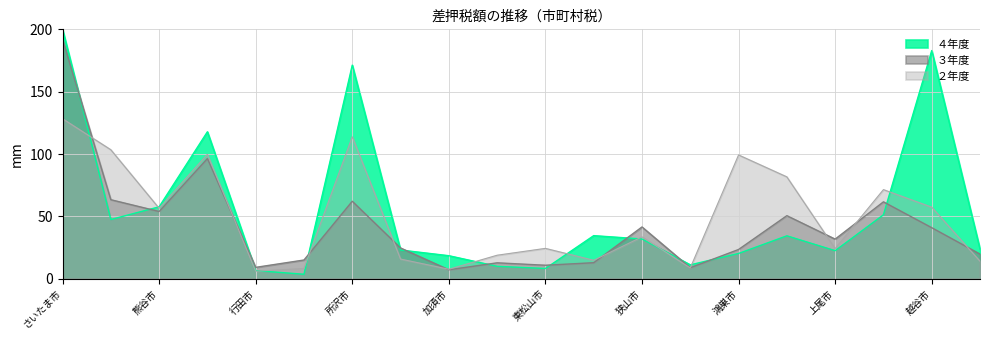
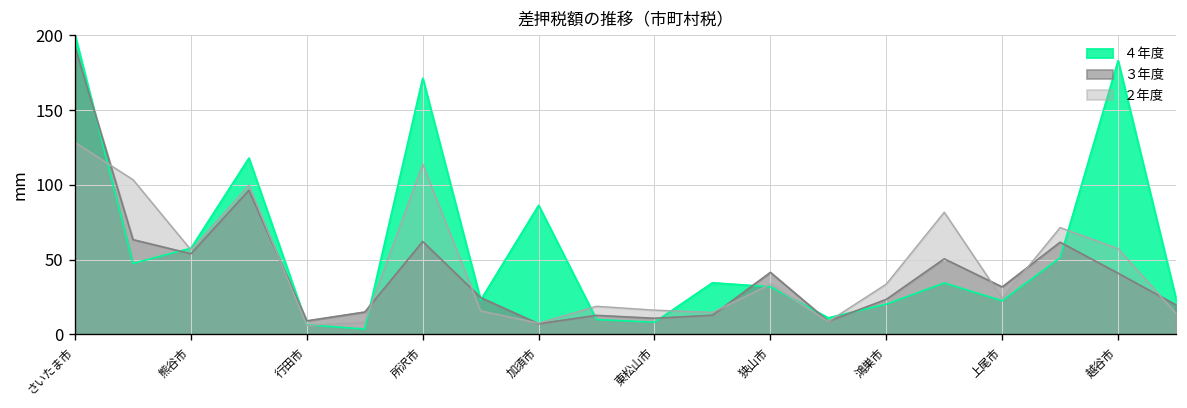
  {
    "４年度": {
      "さいたま市": 200,
      "所沢市": 171,
-     "加須市": 18,
+     "加須市": 86,
      "東松山市": 8,
      "鴻巣市": 20,
      "越谷市": 183
    },
    "３年度": {
      "さいたま市": 192,
      "熊谷市": 54,
      "行田市": 9,
      "所沢市": 62,
      "東松山市": 11,
      "狭山市": 42,
      "鴻巣市": 23,
      "上尾市": 32,
      "越谷市": 41
    },
    "２年度": {
      "さいたま市": 128,
      "所沢市": 114,
-     "東松山市": 24,
-     "鴻巣市": 99,
+     "東松山市": 16,
+     "鴻巣市": 34,
      "越谷市": 57
    }
  }
